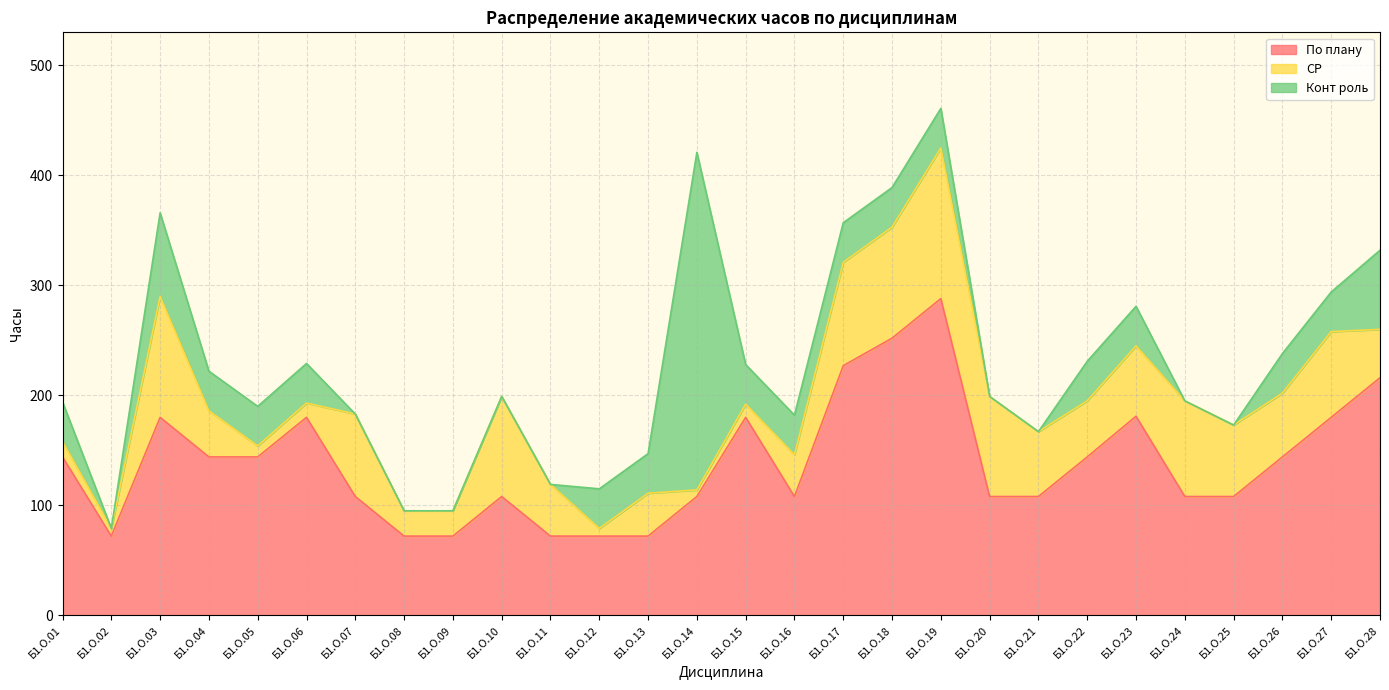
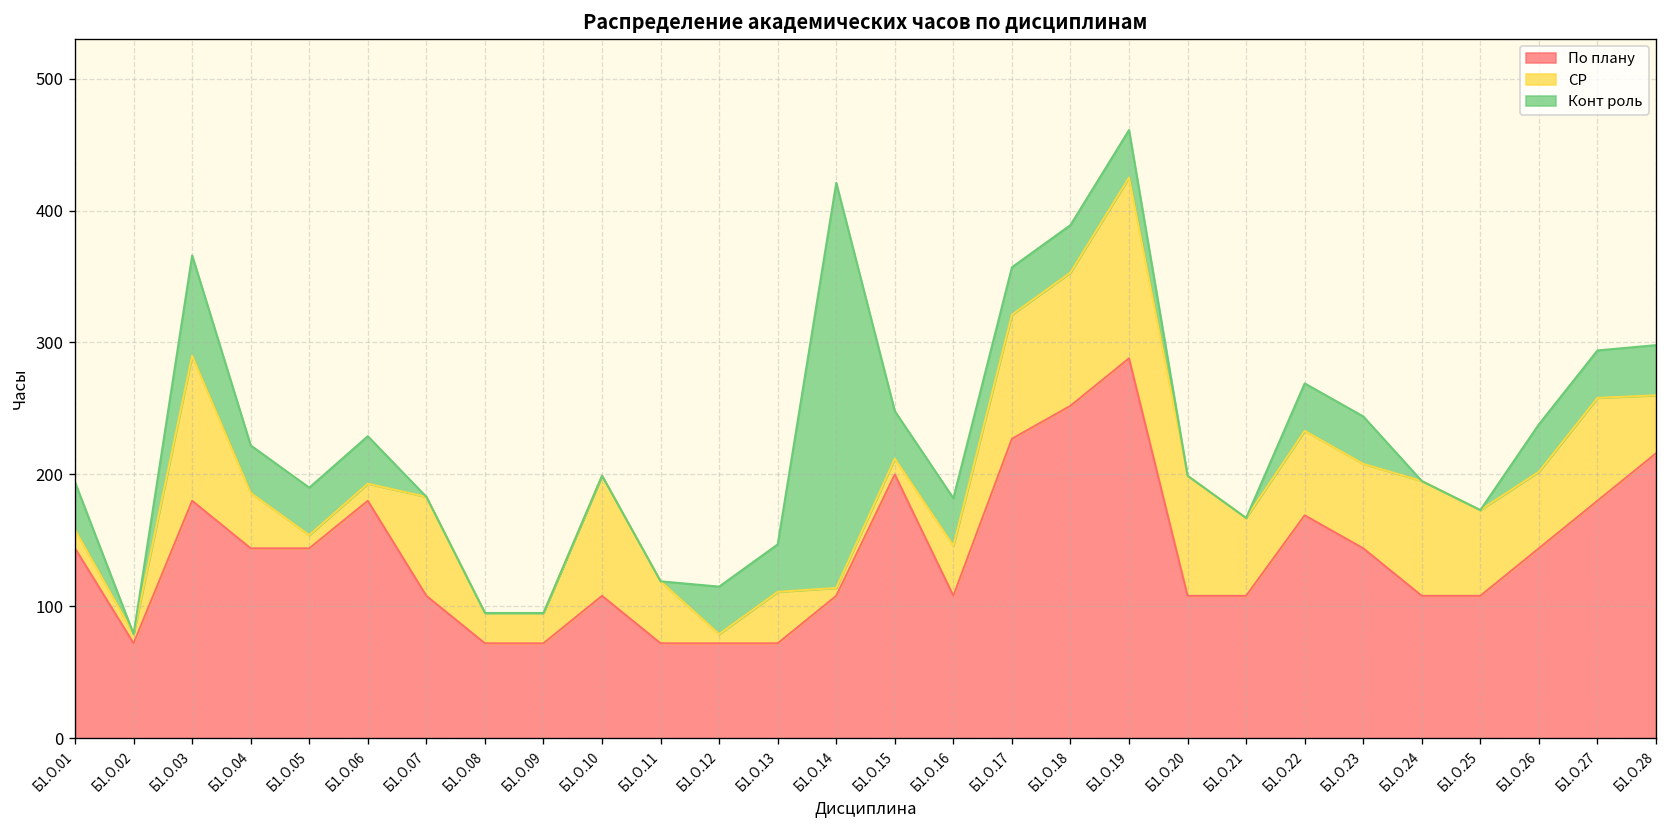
  {
    "По плану": {
      "Б1.О.01": 144,
      "Б1.О.02": 72,
      "Б1.О.03": 180,
      "Б1.О.04": 144,
      "Б1.О.05": 144,
      "Б1.О.06": 180,
      "Б1.О.07": 108,
      "Б1.О.08": 72,
      "Б1.О.09": 72,
      "Б1.О.10": 108,
      "Б1.О.11": 72,
      "Б1.О.12": 72,
      "Б1.О.13": 72,
      "Б1.О.14": 108,
-     "Б1.О.15": 180,
+     "Б1.О.15": 200,
      "Б1.О.16": 108,
      "Б1.О.17": 227,
      "Б1.О.18": 252,
      "Б1.О.19": 288,
      "Б1.О.20": 108,
      "Б1.О.21": 108,
-     "Б1.О.22": 144,
-     "Б1.О.23": 181,
+     "Б1.О.22": 169,
+     "Б1.О.23": 144,
      "Б1.О.24": 108,
      "Б1.О.25": 108,
      "Б1.О.26": 144,
      "Б1.О.27": 180,
      "Б1.О.28": 216
    },
    "СР": {
      "Б1.О.01": 14,
      "Б1.О.03": 110,
      "Б1.О.04": 42,
      "Б1.О.05": 10,
      "Б1.О.06": 13,
      "Б1.О.12": 7,
      "Б1.О.13": 39,
      "Б1.О.14": 6,
      "Б1.О.15": 12,
      "Б1.О.16": 38,
      "Б1.О.17": 94,
      "Б1.О.18": 101,
      "Б1.О.19": 137,
-     "Б1.О.22": 51,
+     "Б1.О.22": 64,
      "Б1.О.23": 64,
      "Б1.О.26": 58,
      "Б1.О.27": 78,
      "Б1.О.28": 44
    },
    "Конт роль": {
      "Б1.О.01": 36,
      "Б1.О.03": 76,
      "Б1.О.04": 36,
      "Б1.О.05": 36,
      "Б1.О.06": 36,
      "Б1.О.12": 36,
      "Б1.О.13": 36,
      "Б1.О.14": 307,
      "Б1.О.15": 36,
      "Б1.О.16": 36,
      "Б1.О.17": 36,
      "Б1.О.18": 36,
      "Б1.О.19": 36,
      "Б1.О.22": 36,
      "Б1.О.23": 36,
      "Б1.О.26": 36,
      "Б1.О.27": 36,
-     "Б1.О.28": 72
+     "Б1.О.28": 38
    }
  }
